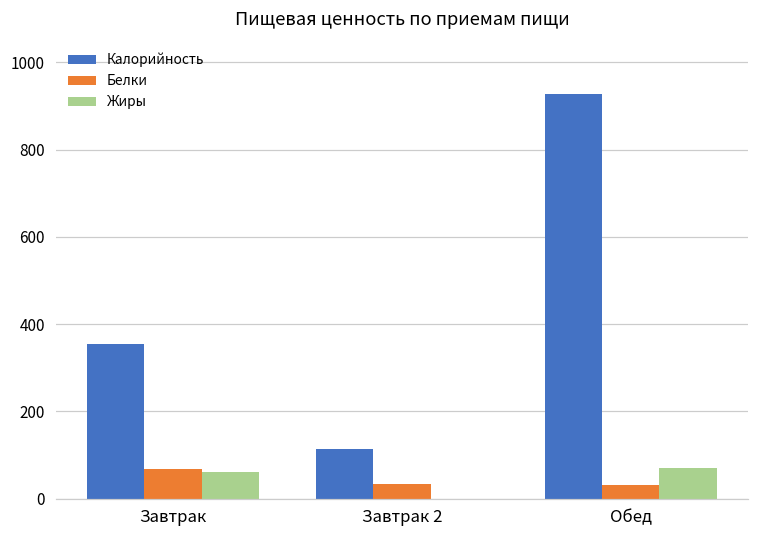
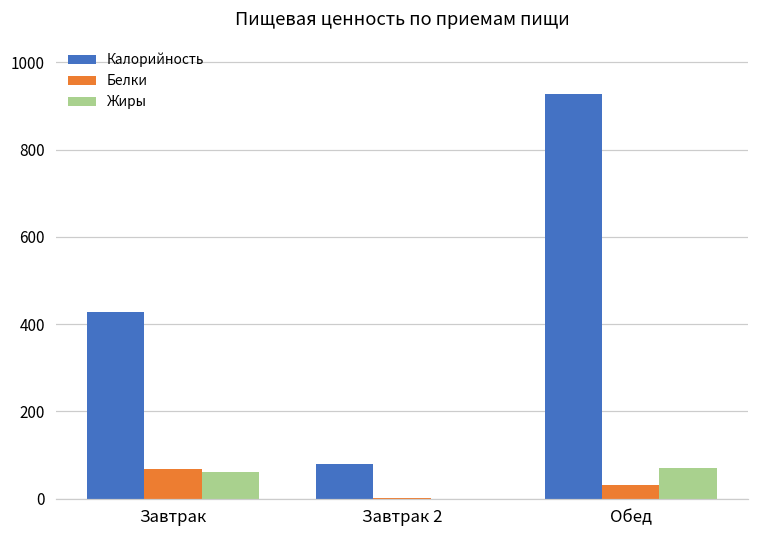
  {
    "Калорийность": {
-     "Завтрак": 350,
-     "Завтрак 2": 110,
+     "Завтрак": 430,
+     "Завтрак 2": 80,
      "Обед": 930
    },
    "Белки": {
      "Завтрак": 70,
-     "Завтрак 2": 30,
+     "Завтрак 2": 0,
      "Обед": 30
    },
    "Жиры": {
      "Завтрак": 60,
      "Завтрак 2": 0,
      "Обед": 70
    }
  }
